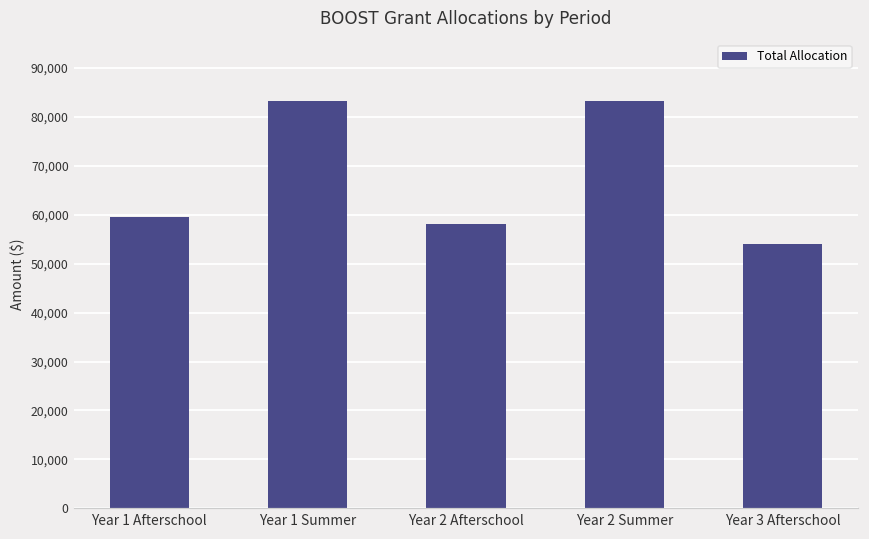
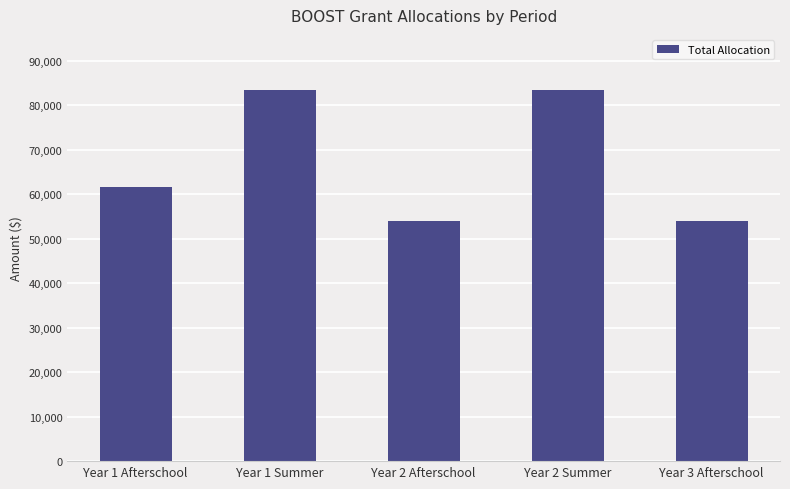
  {
-   "Year 1 Afterschool": "60,000",
+   "Year 1 Afterschool": "62,000",
    "Year 1 Summer": "83,000",
-   "Year 2 Afterschool": "58,000",
+   "Year 2 Afterschool": "54,000",
    "Year 2 Summer": "83,000",
    "Year 3 Afterschool": "54,000"
  }
